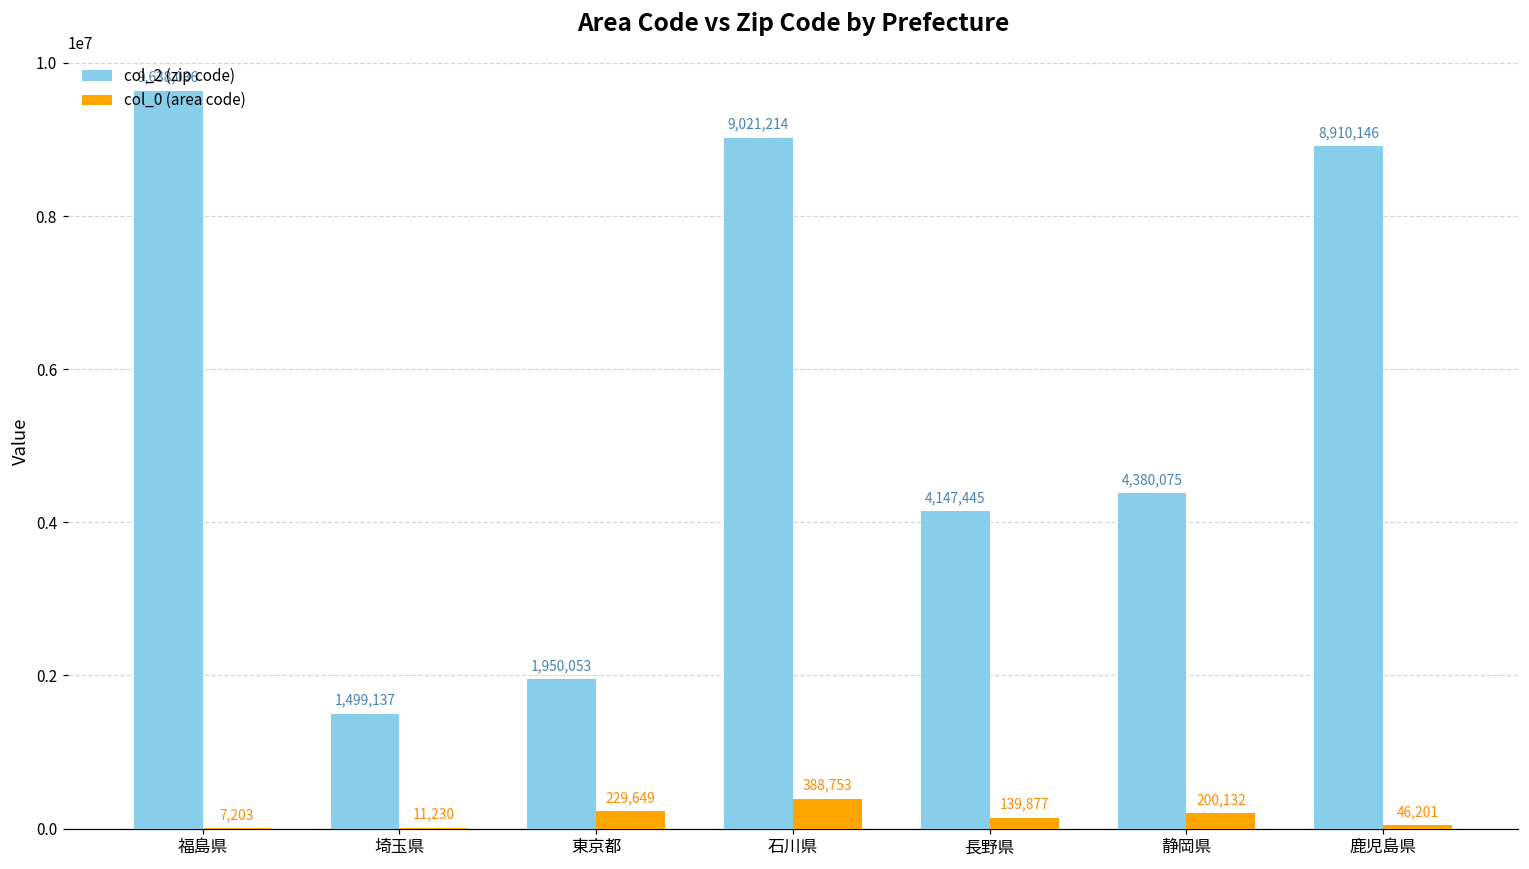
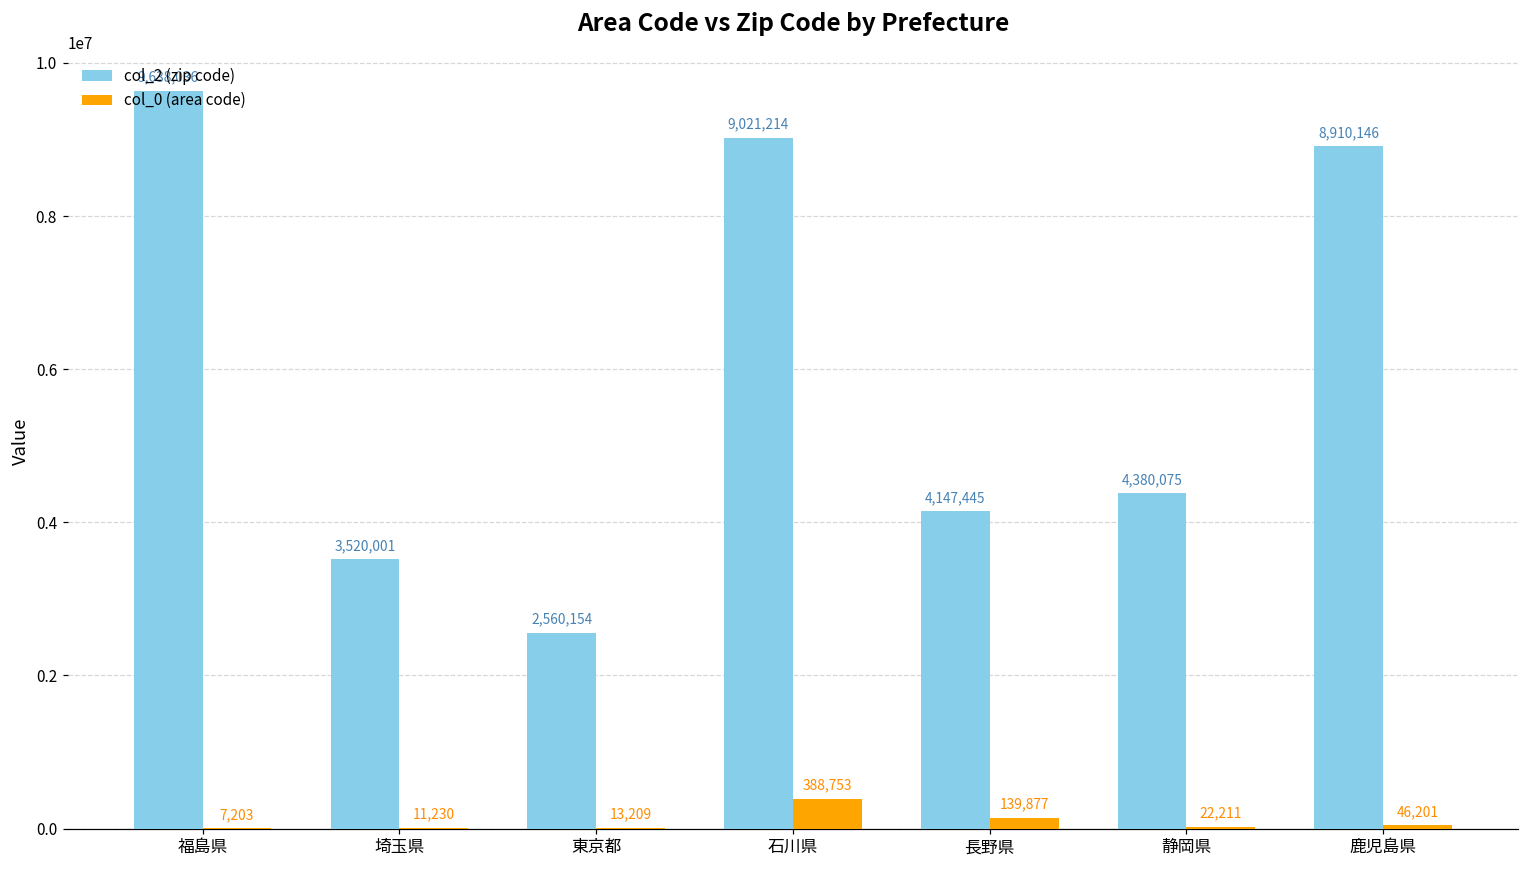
  {
    "col_2 (zip code)": {
      "福島県": "9,638,036",
-     "埼玉県": "1,499,137",
-     "東京都": "1,950,053",
+     "埼玉県": "3,520,001",
+     "東京都": "2,560,154",
      "石川県": "9,021,214",
      "長野県": "4,147,445",
      "静岡県": "4,380,075",
      "鹿児島県": "8,910,146"
    },
    "col_0 (area code)": {
      "福島県": "7,203",
      "埼玉県": "11,230",
-     "東京都": "229,649",
+     "東京都": "13,209",
      "石川県": "388,753",
      "長野県": "139,877",
-     "静岡県": "200,132",
+     "静岡県": "22,211",
      "鹿児島県": "46,201"
    }
  }
